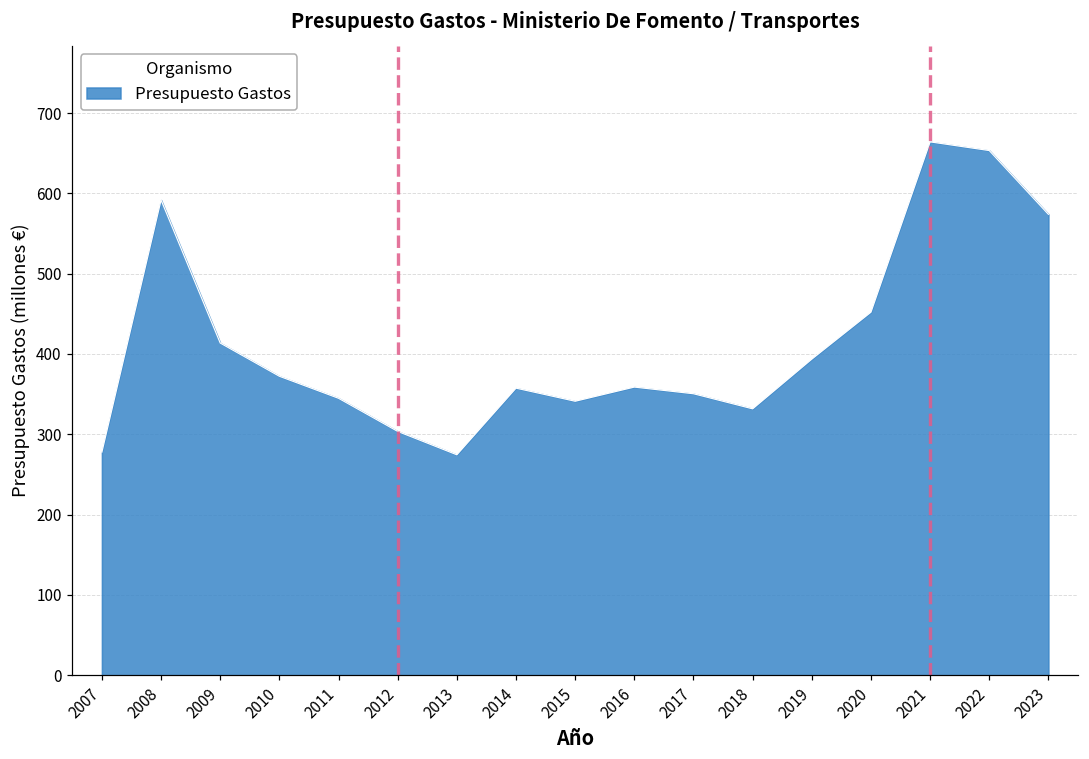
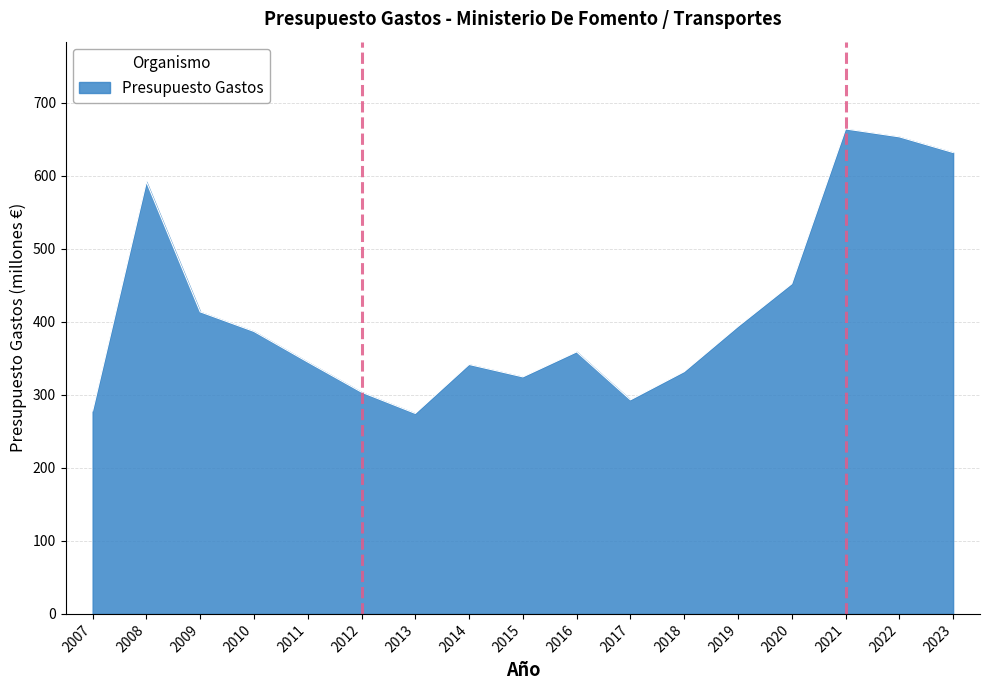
  {
    "2007": 280,
    "2008": 590,
    "2009": 410,
-   "2010": 370,
+   "2010": 390,
    "2011": 340,
    "2012": 300,
    "2013": 270,
-   "2014": 360,
-   "2015": 340,
+   "2014": 340,
+   "2015": 320,
    "2016": 360,
-   "2017": 350,
+   "2017": 290,
    "2018": 330,
    "2019": 390,
    "2020": 450,
    "2021": 660,
    "2022": 650,
-   "2023": 570
+   "2023": 630
  }
